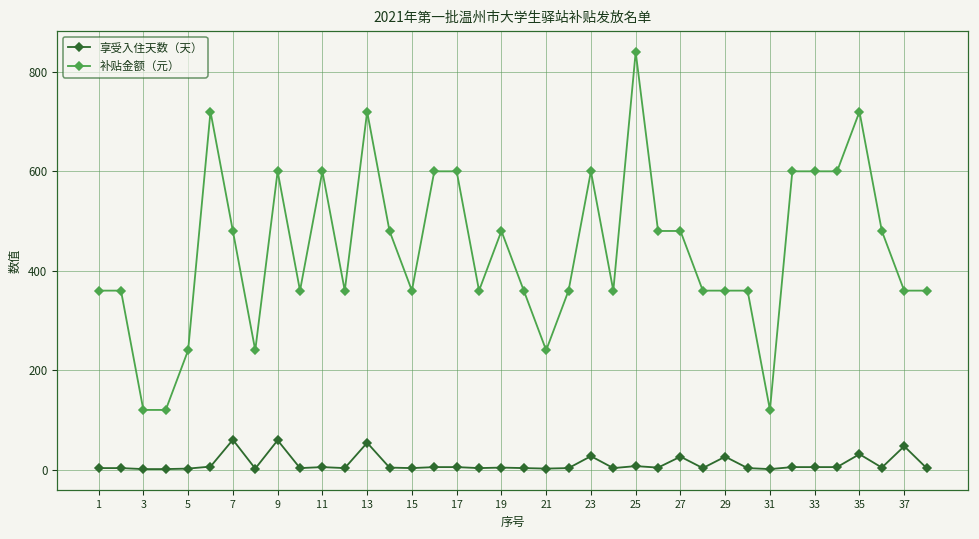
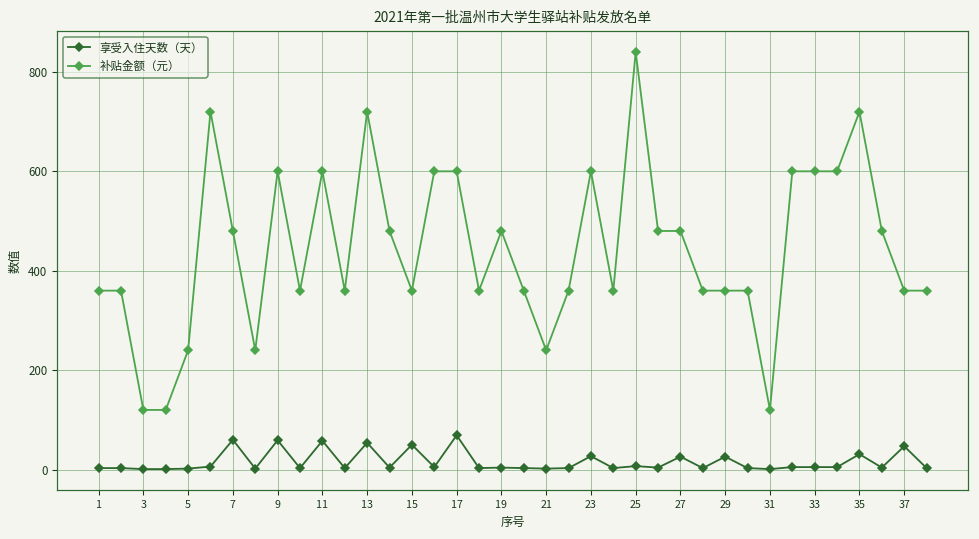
  {
    "享受入住天数（天）": {
      "1": 0,
      "3": 0,
      "5": 0,
      "7": 60,
      "9": 60,
-     "11": 10,
+     "11": 60,
      "13": 50,
-     "15": 0,
-     "17": 10,
+     "15": 50,
+     "17": 70,
      "19": 0,
      "21": 0,
      "23": 30,
      "25": 10,
      "27": 30,
      "29": 30,
      "31": 0,
      "33": 10,
      "35": 30,
      "37": 50
    },
    "补贴金额（元）": {
      "1": 360,
      "3": 120,
      "5": 240,
      "7": 480,
      "9": 600,
      "11": 600,
      "13": 720,
      "15": 360,
      "17": 600,
      "19": 480,
      "21": 240,
      "23": 600,
      "25": 840,
      "27": 480,
      "29": 360,
      "31": 120,
      "33": 600,
      "35": 720,
      "37": 360
    }
  }
